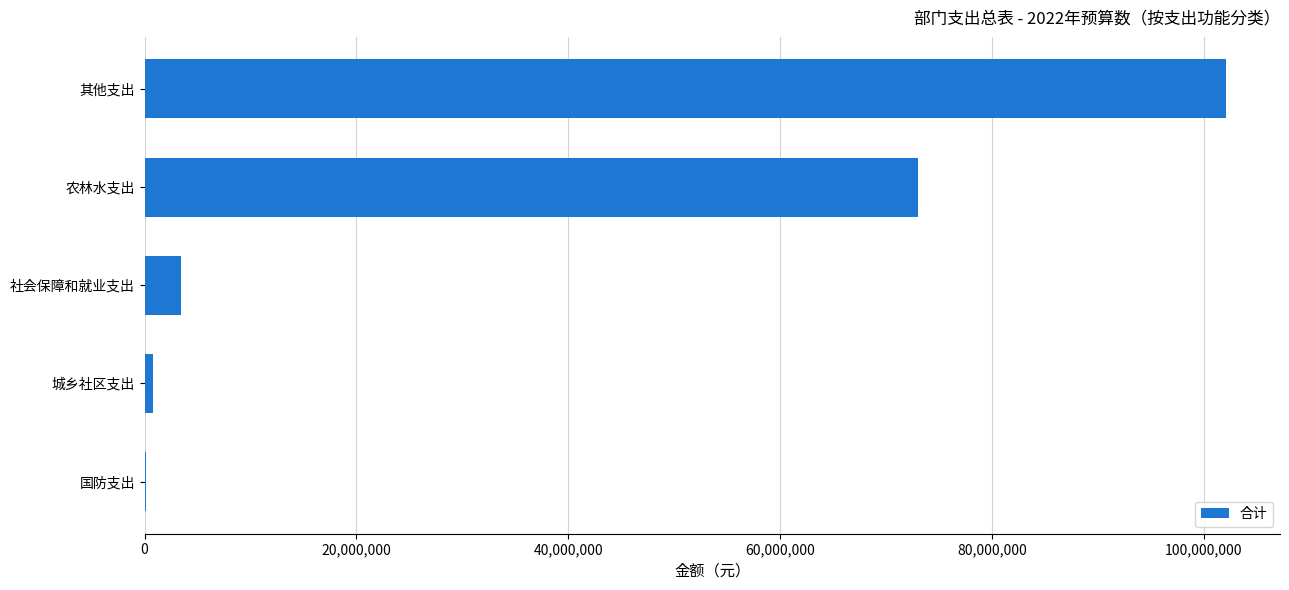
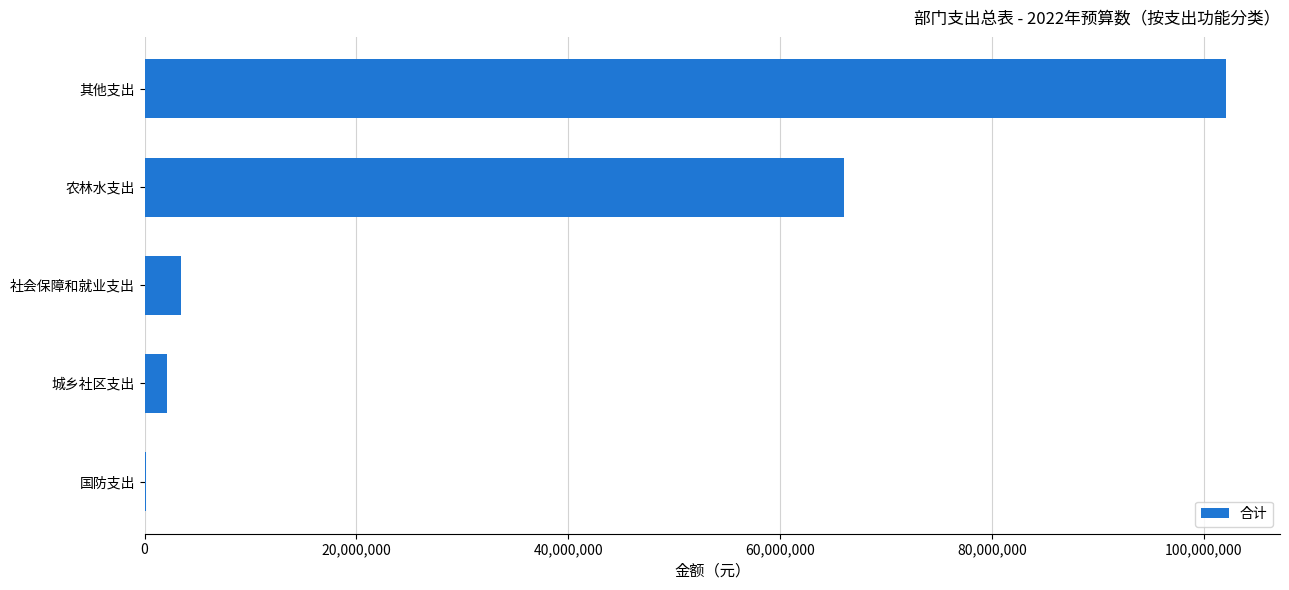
  {
    "其他支出": "102,100,000",
-   "农林水支出": "73,000,000",
+   "农林水支出": "66,100,000",
    "社会保障和就业支出": "3,400,000",
-   "城乡社区支出": "800,000"
+   "城乡社区支出": "2,100,000"
  }
